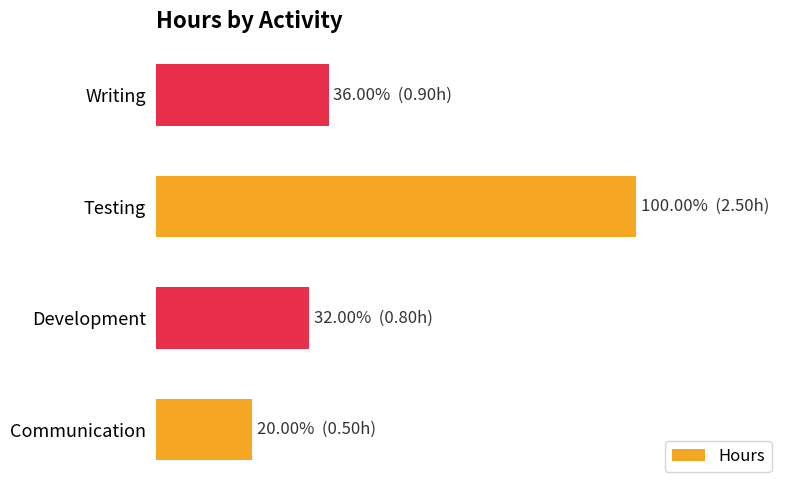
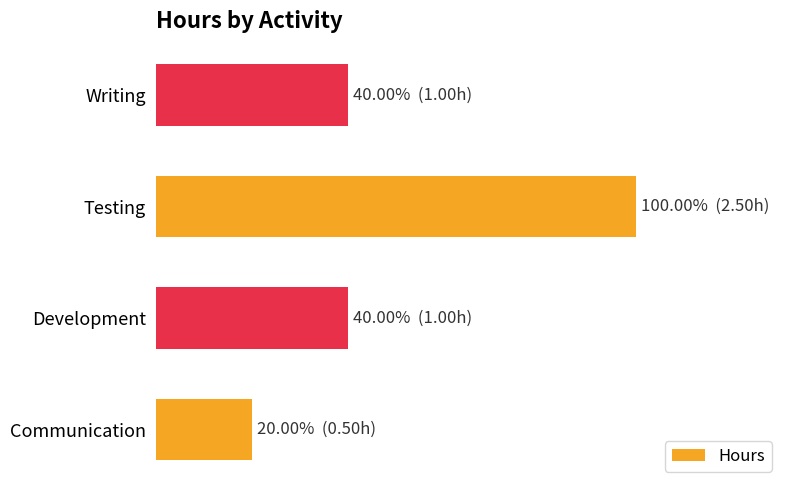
  {
-   "Writing": "36.00% (0.90h)",
+   "Writing": "40.00% (1.00h)",
    "Testing": "100.00%",
-   "Development": "32.00% (0.80h)",
+   "Development": "40.00% (1.00h)",
    "Communication": "20.00%"
  }
